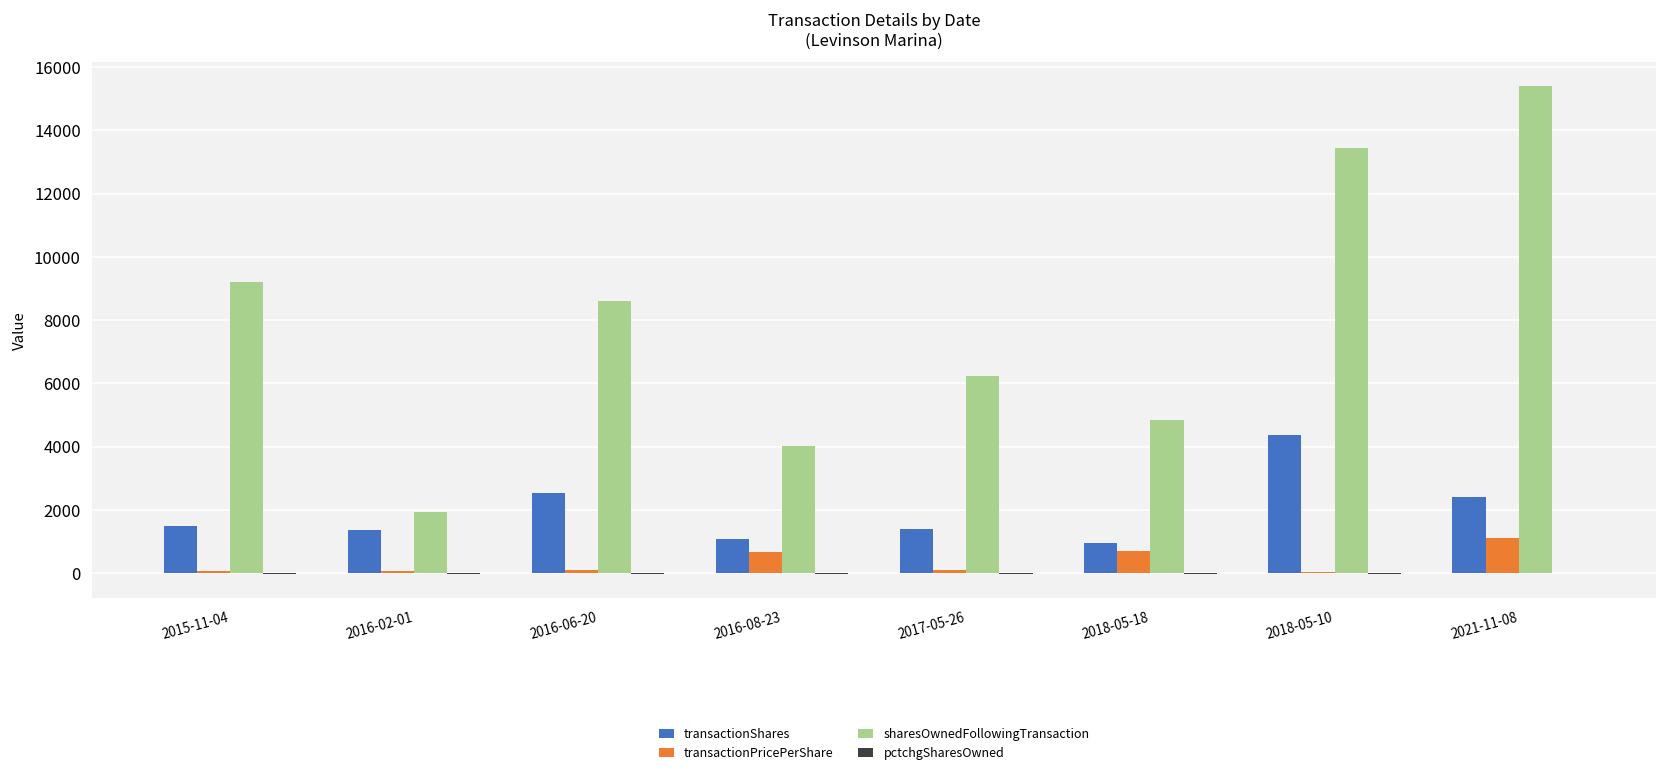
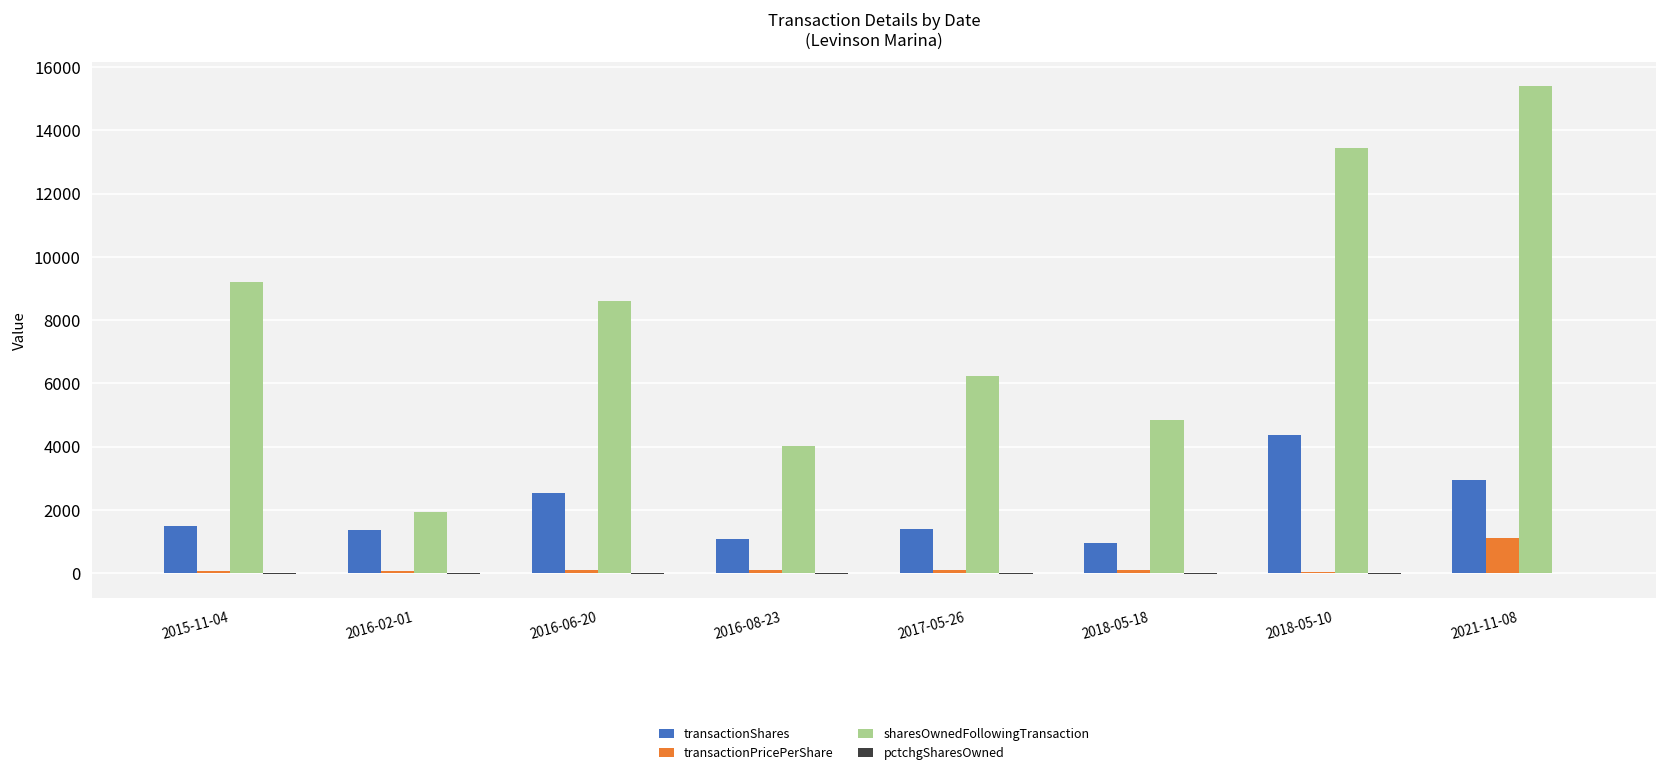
  {
    "transactionShares": {
      "2015-11-04": 1500,
      "2016-02-01": 1400,
      "2016-06-20": 2500,
      "2016-08-23": 1100,
      "2017-05-26": 1400,
      "2018-05-18": 900,
      "2018-05-10": 4400,
-     "2021-11-08": 2400
+     "2021-11-08": 2900
    },
    "transactionPricePerShare": {
-     "2016-08-23": 700,
+     "2016-08-23": 100,
      "2017-05-26": 100,
-     "2018-05-18": 700,
+     "2018-05-18": 100,
      "2021-11-08": 1100
    },
    "sharesOwnedFollowingTransaction": {
      "2015-11-04": 9200,
      "2016-02-01": 1900,
      "2016-06-20": 8600,
      "2016-08-23": 4000,
      "2017-05-26": 6200,
      "2018-05-18": 4800,
      "2018-05-10": 13400,
      "2021-11-08": 15400
    }
  }
